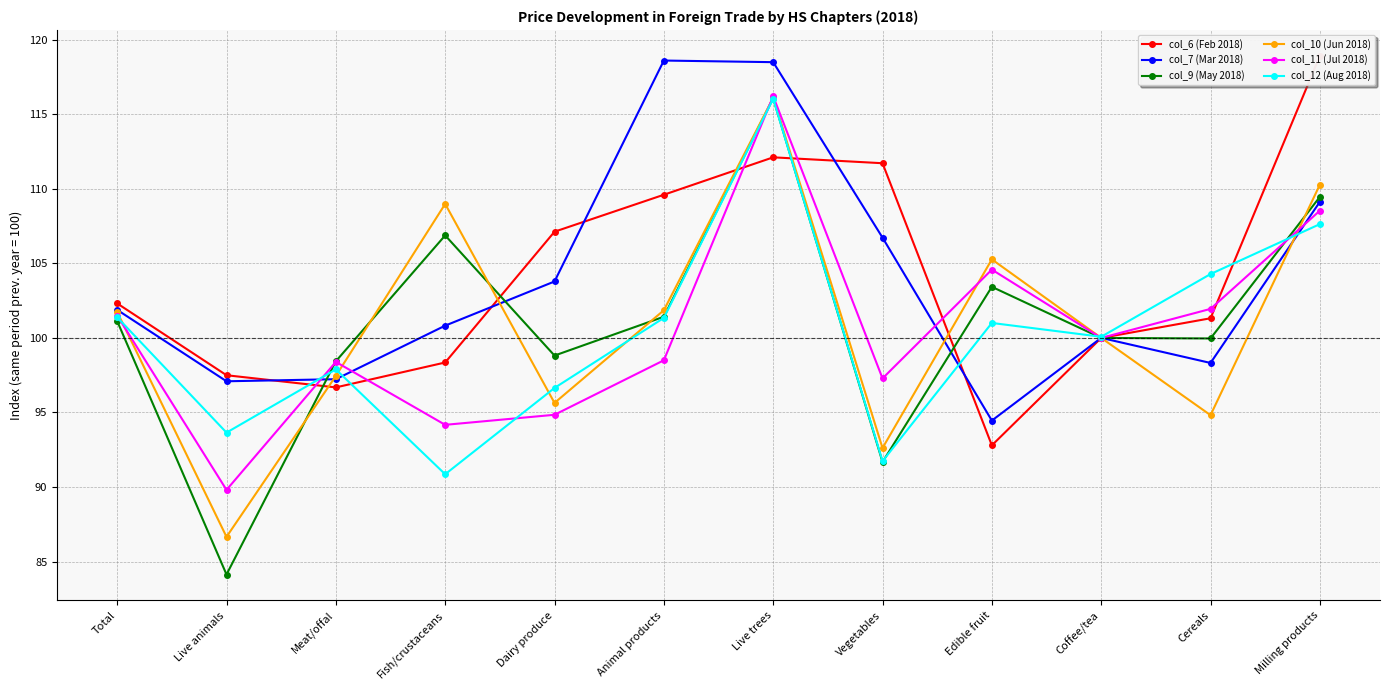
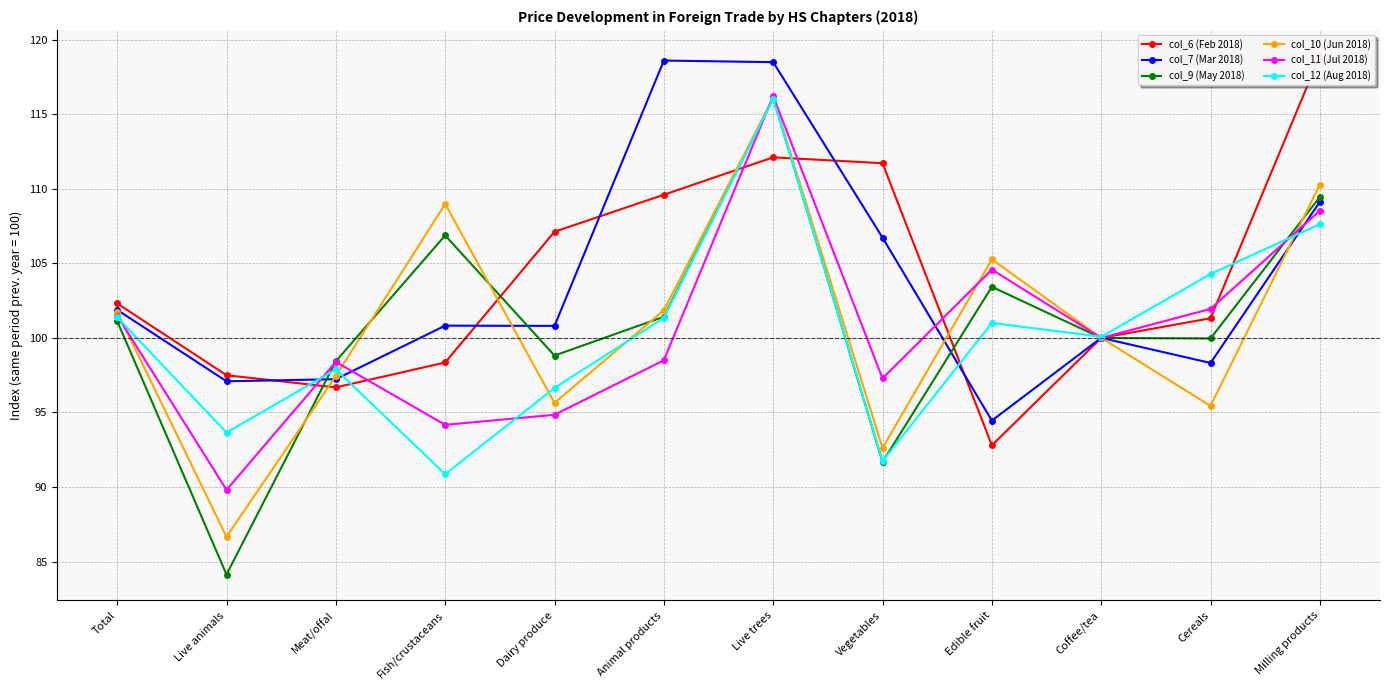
  {
    "col_6 (Feb 2018)": {
      "Total": 102.3,
      "Live animals": 97.5,
      "Meat/offal": 96.7,
      "Fish/crustaceans": 98.4,
      "Dairy produce": 107.1,
      "Animal products": 109.6,
      "Live trees": 112.1,
      "Vegetables": 111.7,
      "Edible fruit": 92.8,
      "Cereals": 101.3
    },
    "col_7 (Mar 2018)": {
      "Live animals": 97.1,
      "Meat/offal": 97.2,
      "Fish/crustaceans": 100.8,
-     "Dairy produce": 103.8,
+     "Dairy produce": 100.8,
      "Animal products": 118.6,
      "Live trees": 118.5,
      "Vegetables": 106.7,
      "Edible fruit": 94.5,
      "Cereals": 98.3,
      "Milling products": 109.1
    },
    "col_9 (May 2018)": {
      "Total": 101.1,
      "Live animals": 84.1,
      "Fish/crustaceans": 106.9,
      "Dairy produce": 98.8,
      "Edible fruit": 103.4,
      "Cereals": 100.0,
      "Milling products": 109.5
    },
    "col_10 (Jun 2018)": {
      "Live animals": 86.7,
      "Meat/offal": 97.5,
      "Fish/crustaceans": 109.0,
      "Dairy produce": 95.6,
      "Animal products": 101.9,
      "Vegetables": 92.6,
      "Edible fruit": 105.3,
-     "Cereals": 94.8,
+     "Cereals": 95.4,
      "Milling products": 110.3
    },
    "col_11 (Jul 2018)": {
      "Live animals": 89.8,
      "Fish/crustaceans": 94.2,
      "Dairy produce": 94.8,
      "Animal products": 98.5,
      "Vegetables": 97.3,
      "Edible fruit": 104.6,
      "Cereals": 101.9,
      "Milling products": 108.5
    },
    "col_12 (Aug 2018)": {
      "Live animals": 93.7,
      "Meat/offal": 97.9,
      "Fish/crustaceans": 90.9,
      "Dairy produce": 96.6,
      "Edible fruit": 101.0,
      "Cereals": 104.3,
      "Milling products": 107.6
    }
  }
